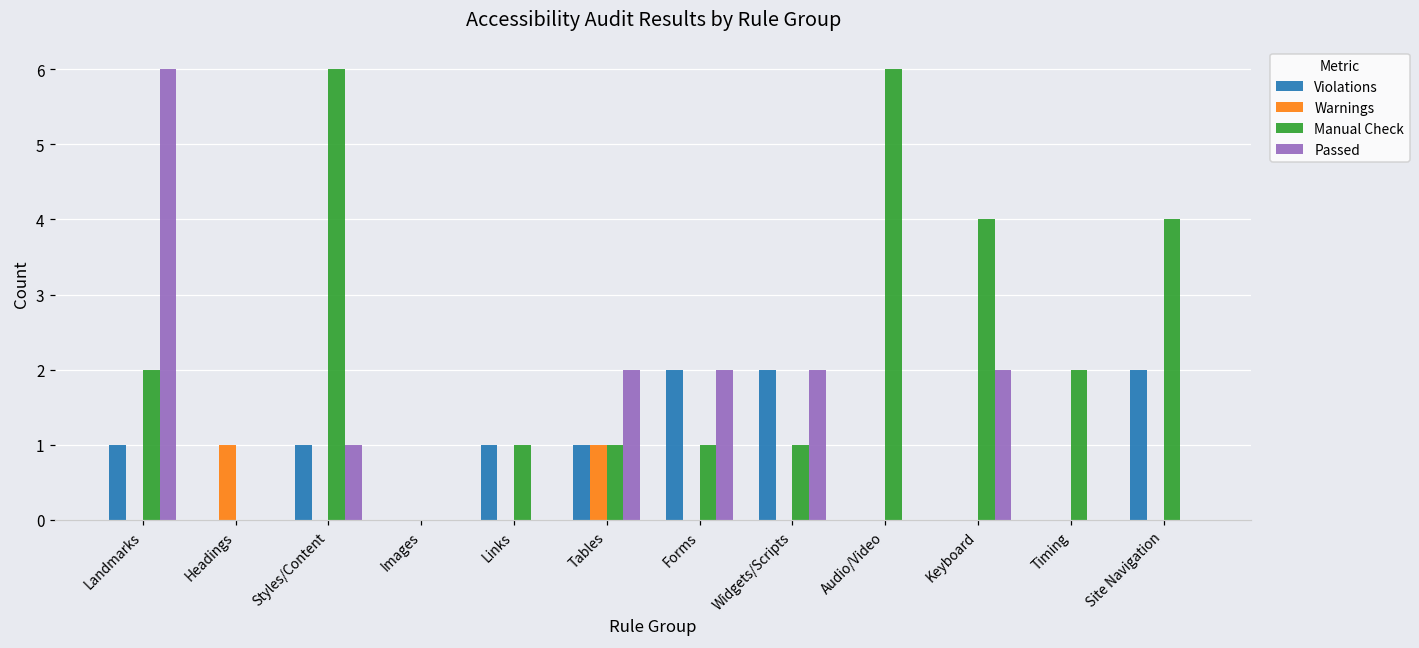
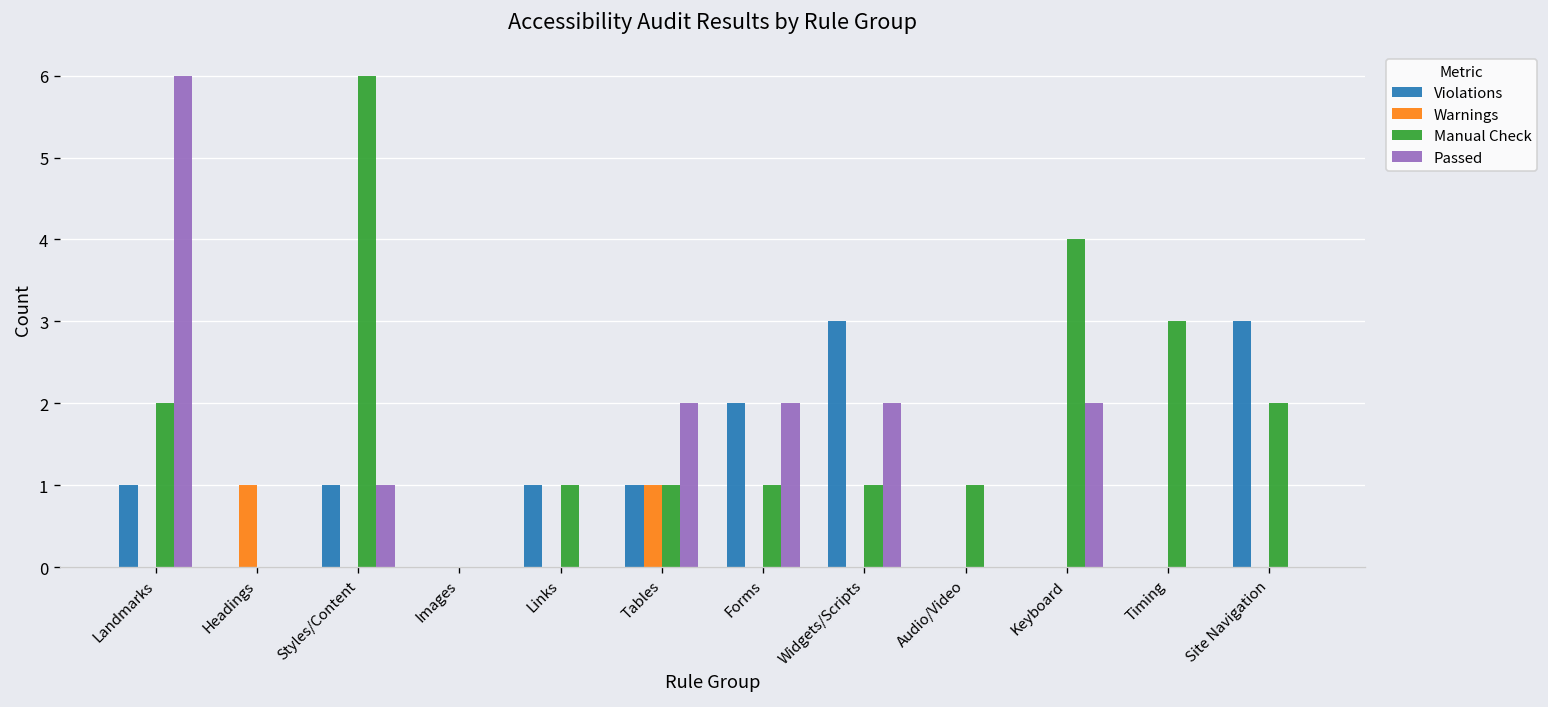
  {
    "Violations": {
      "Landmarks": 1,
      "Headings": 0,
      "Styles/Content": 1,
      "Images": 0,
      "Links": 1,
      "Tables": 1,
      "Forms": 2,
-     "Widgets/Scripts": 2,
+     "Widgets/Scripts": 3,
      "Audio/Video": 0,
      "Keyboard": 0,
      "Timing": 0,
-     "Site Navigation": 2
+     "Site Navigation": 3
    },
    "Warnings": {
      "Landmarks": 0,
      "Headings": 1,
      "Styles/Content": 0,
      "Images": 0,
      "Links": 0,
      "Tables": 1,
      "Forms": 0,
      "Widgets/Scripts": 0,
      "Audio/Video": 0,
      "Keyboard": 0,
      "Timing": 0,
      "Site Navigation": 0
    },
    "Manual Check": {
      "Landmarks": 2,
      "Headings": 0,
      "Styles/Content": 6,
      "Images": 0,
      "Links": 1,
      "Tables": 1,
      "Forms": 1,
      "Widgets/Scripts": 1,
-     "Audio/Video": 6,
+     "Audio/Video": 1,
      "Keyboard": 4,
-     "Timing": 2,
-     "Site Navigation": 4
+     "Timing": 3,
+     "Site Navigation": 2
    },
    "Passed": {
      "Landmarks": 6,
      "Headings": 0,
      "Styles/Content": 1,
      "Images": 0,
      "Links": 0,
      "Tables": 2,
      "Forms": 2,
      "Widgets/Scripts": 2,
      "Audio/Video": 0,
      "Keyboard": 2,
      "Timing": 0,
      "Site Navigation": 0
    }
  }
